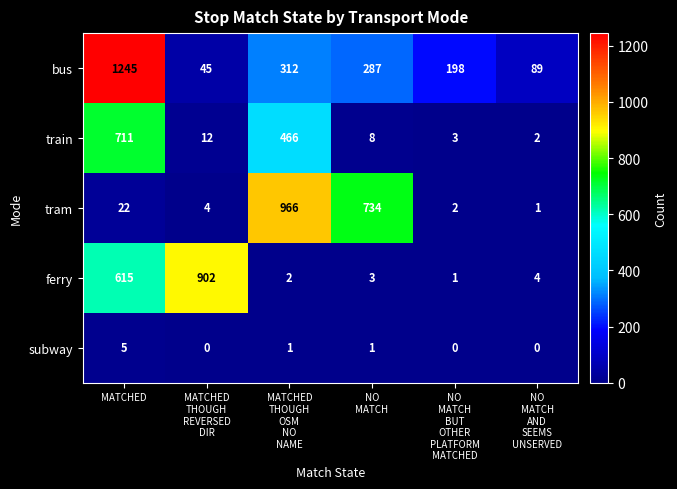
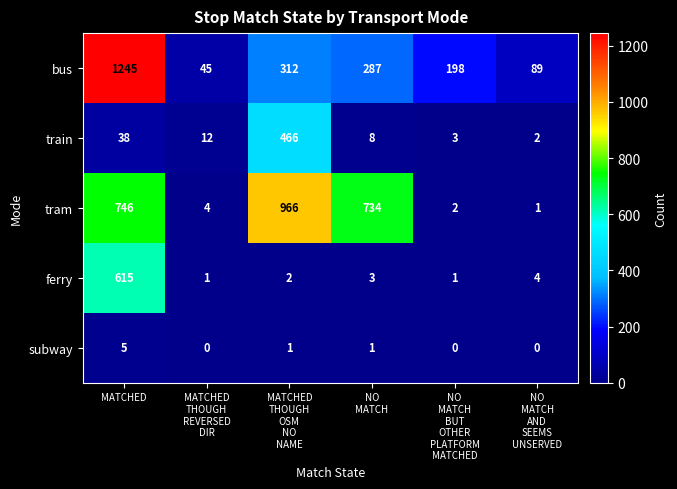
  {
    "bus": {
      "MATCHED": 1245,
      "MATCHED THOUGH REVERSED DIR": 45,
      "MATCHED THOUGH OSM NO NAME": 312,
      "NO MATCH": 287,
      "NO MATCH BUT OTHER PLATFORM MATCHED": 198,
      "NO MATCH AND SEEMS UNSERVED": 89
    },
    "train": {
-     "MATCHED": 711,
+     "MATCHED": 38,
      "MATCHED THOUGH REVERSED DIR": 12,
      "MATCHED THOUGH OSM NO NAME": 466,
      "NO MATCH": 8,
      "NO MATCH BUT OTHER PLATFORM MATCHED": 3,
      "NO MATCH AND SEEMS UNSERVED": 2
    },
    "tram": {
-     "MATCHED": 22,
+     "MATCHED": 746,
      "MATCHED THOUGH REVERSED DIR": 4,
      "MATCHED THOUGH OSM NO NAME": 966,
      "NO MATCH": 734,
      "NO MATCH BUT OTHER PLATFORM MATCHED": 2,
      "NO MATCH AND SEEMS UNSERVED": 1
    },
    "ferry": {
      "MATCHED": 615,
-     "MATCHED THOUGH REVERSED DIR": 902,
+     "MATCHED THOUGH REVERSED DIR": 1,
      "MATCHED THOUGH OSM NO NAME": 2,
      "NO MATCH": 3,
      "NO MATCH BUT OTHER PLATFORM MATCHED": 1,
      "NO MATCH AND SEEMS UNSERVED": 4
    },
    "subway": {
      "MATCHED": 5,
      "MATCHED THOUGH REVERSED DIR": 0,
      "MATCHED THOUGH OSM NO NAME": 1,
      "NO MATCH": 1,
      "NO MATCH BUT OTHER PLATFORM MATCHED": 0,
      "NO MATCH AND SEEMS UNSERVED": 0
    }
  }
